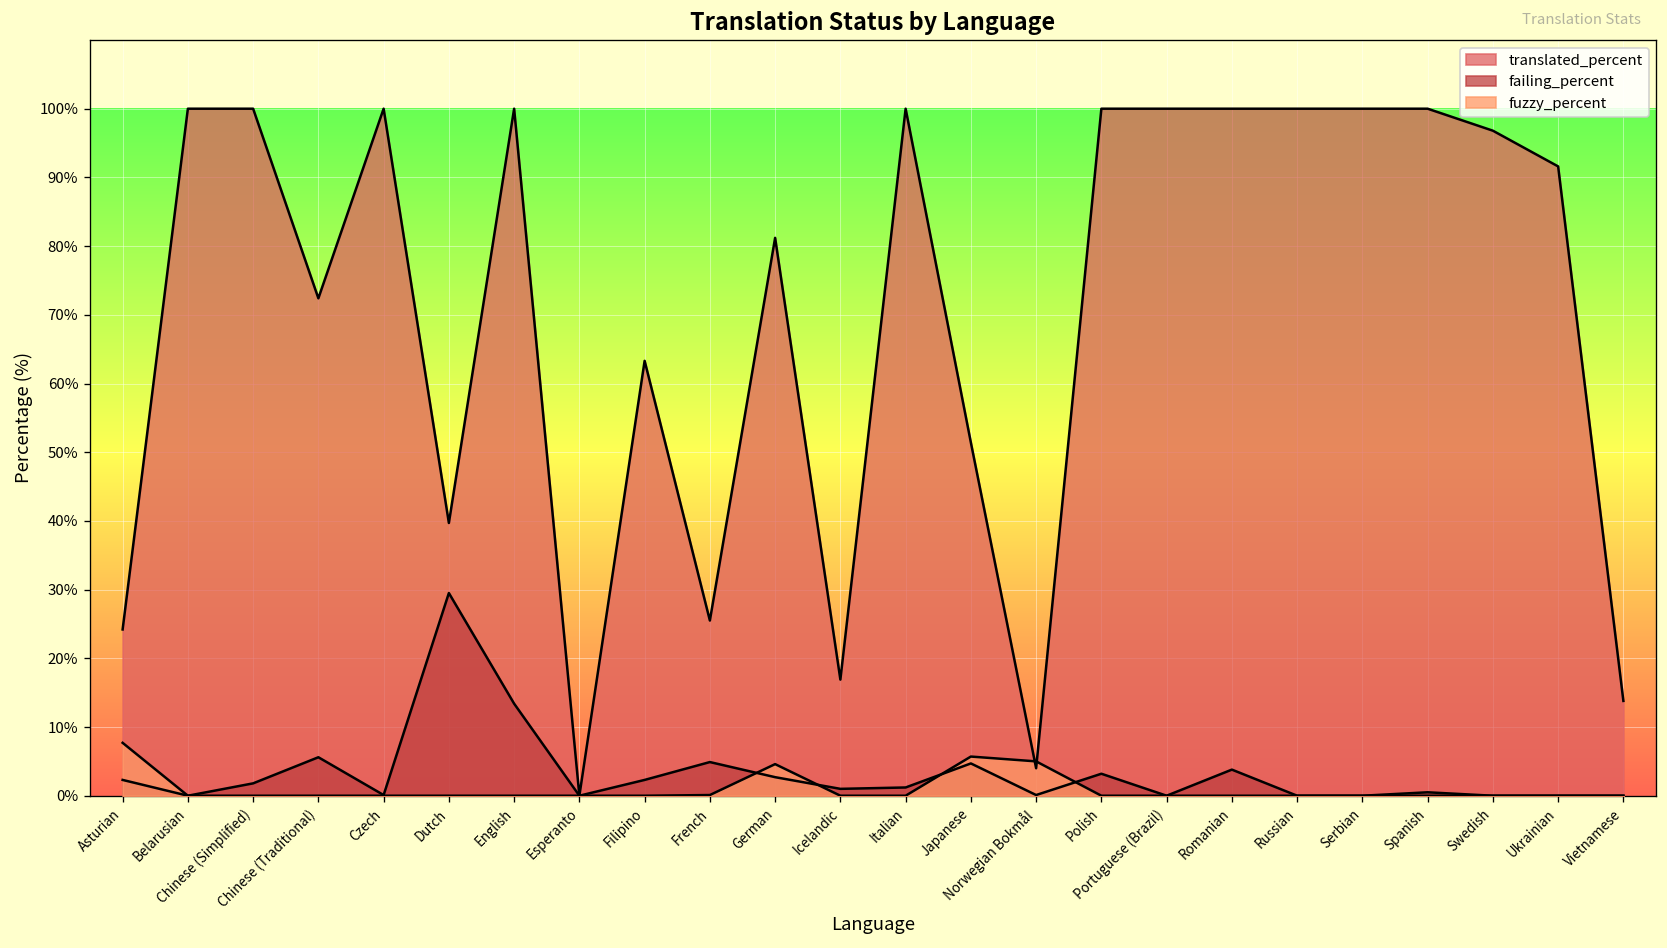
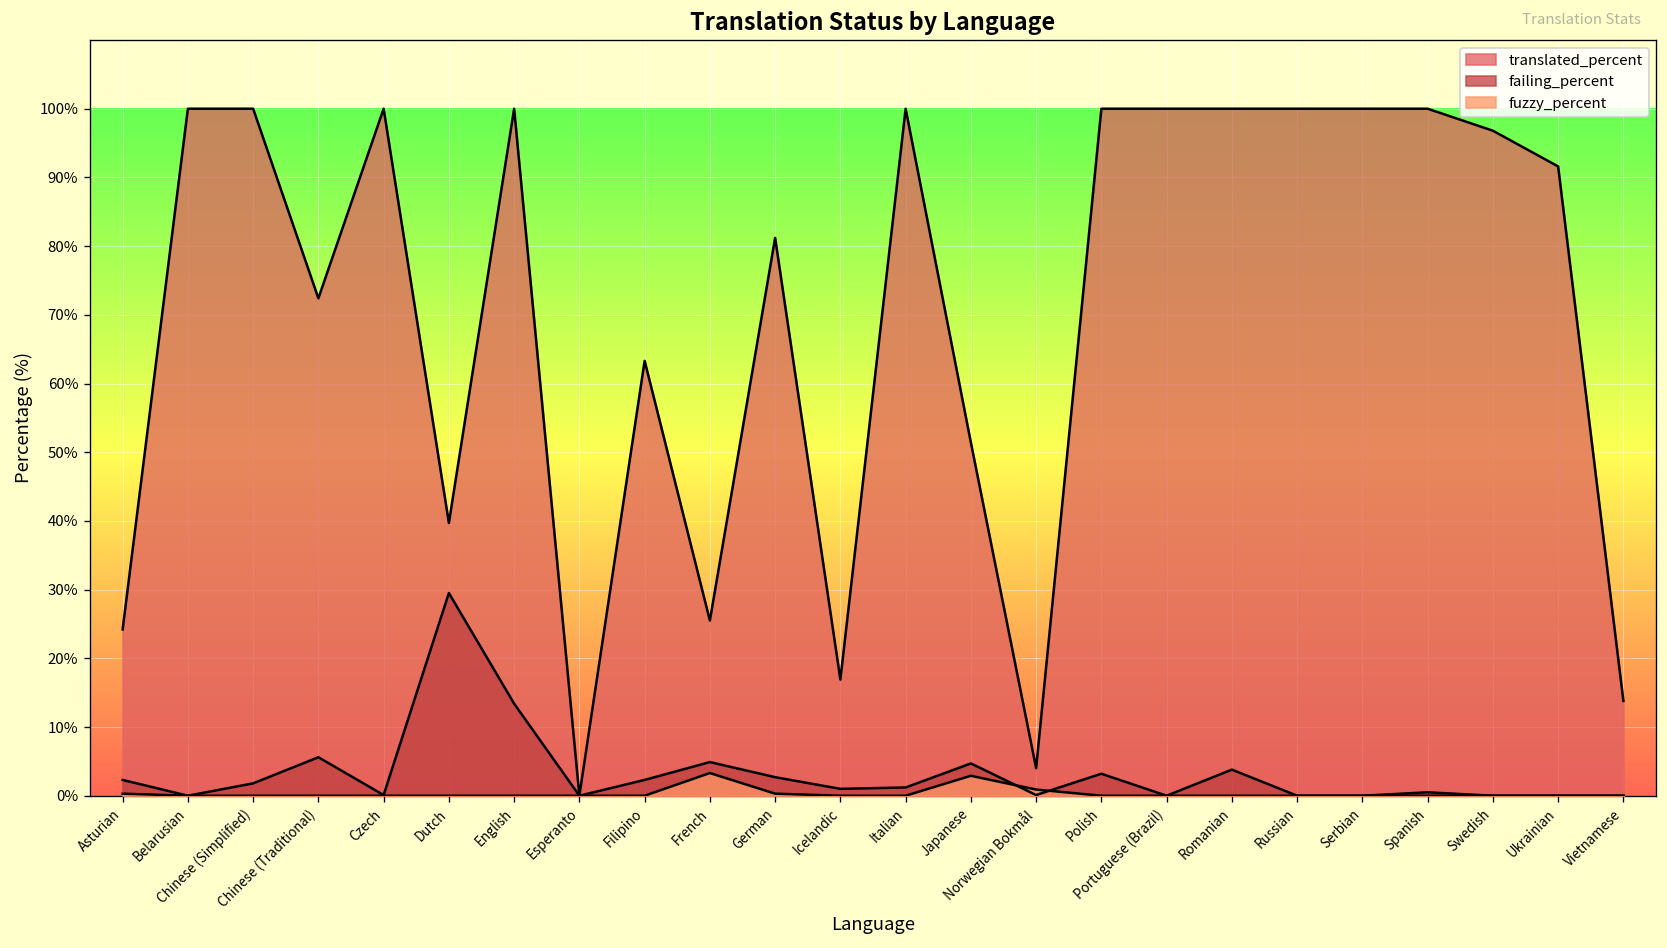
  {
    "fuzzy_percent": {
-     "Asturian": "8%",
+     "Asturian": "0%",
      "Chinese (Simplified)": "0%",
      "Chinese (Traditional)": "0%",
      "Dutch": "0%",
      "English": "0%",
      "Filipino": "0%",
-     "French": "0%",
-     "German": "5%",
+     "French": "3%",
+     "German": "0%",
      "Icelandic": "0%",
      "Italian": "0%",
-     "Japanese": "6%",
-     "Norwegian Bokmål": "5%",
+     "Japanese": "3%",
+     "Norwegian Bokmål": "1%",
      "Polish": "0%",
      "Romanian": "0%",
      "Spanish": "0%"
    }
  }
